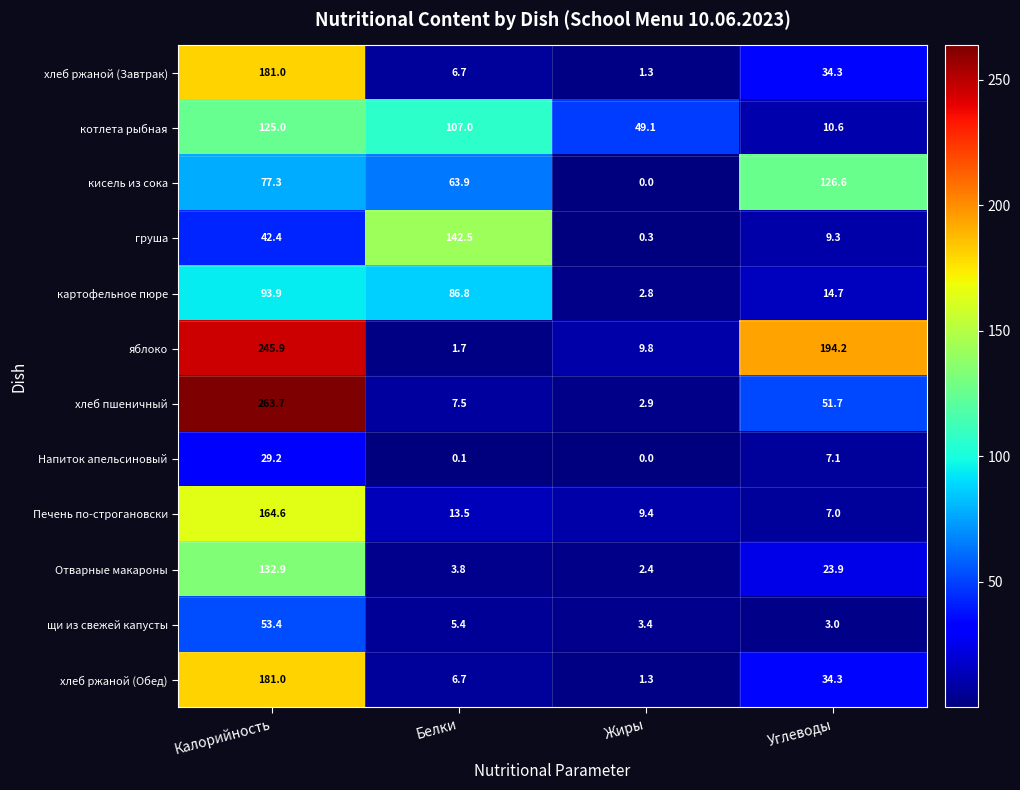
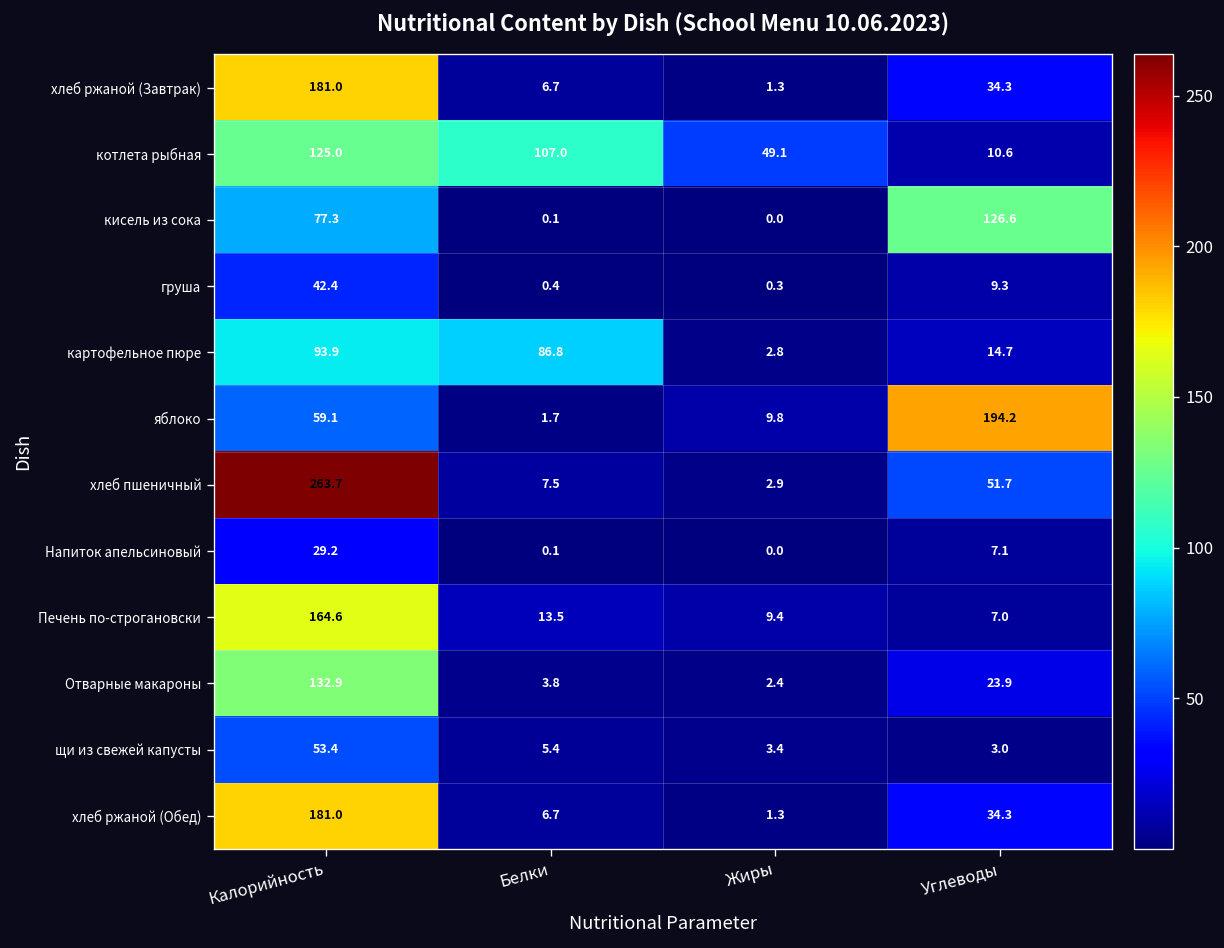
  {
    "хлеб ржаной (Завтрак)": {
      "Калорийность": 181.0,
      "Белки": 6.7,
      "Жиры": 1.3,
      "Углеводы": 34.3
    },
    "котлета рыбная": {
      "Калорийность": 125.0,
      "Белки": 107.0,
      "Жиры": 49.1,
      "Углеводы": 10.6
    },
    "кисель из сока": {
      "Калорийность": 77.3,
-     "Белки": 63.9,
+     "Белки": 0.1,
      "Жиры": 0.0,
      "Углеводы": 126.6
    },
    "груша": {
      "Калорийность": 42.4,
-     "Белки": 142.5,
+     "Белки": 0.4,
      "Жиры": 0.3,
      "Углеводы": 9.3
    },
    "картофельное пюре": {
      "Калорийность": 93.9,
      "Белки": 86.8,
      "Жиры": 2.8,
      "Углеводы": 14.7
    },
    "яблоко": {
-     "Калорийность": 245.9,
+     "Калорийность": 59.1,
      "Белки": 1.7,
      "Жиры": 9.8,
      "Углеводы": 194.2
    },
    "хлеб пшеничный": {
      "Калорийность": 263.7,
      "Белки": 7.5,
      "Жиры": 2.9,
      "Углеводы": 51.7
    },
    "Напиток апельсиновый": {
      "Калорийность": 29.2,
      "Белки": 0.1,
      "Жиры": 0.0,
      "Углеводы": 7.1
    },
    "Печень по-строгановски": {
      "Калорийность": 164.6,
      "Белки": 13.5,
      "Жиры": 9.4,
      "Углеводы": 7.0
    },
    "Отварные макароны": {
      "Калорийность": 132.9,
      "Белки": 3.8,
      "Жиры": 2.4,
      "Углеводы": 23.9
    },
    "щи из свежей капусты": {
      "Калорийность": 53.4,
      "Белки": 5.4,
      "Жиры": 3.4,
      "Углеводы": 3.0
    },
    "хлеб ржаной (Обед)": {
      "Калорийность": 181.0,
      "Белки": 6.7,
      "Жиры": 1.3,
      "Углеводы": 34.3
    }
  }
